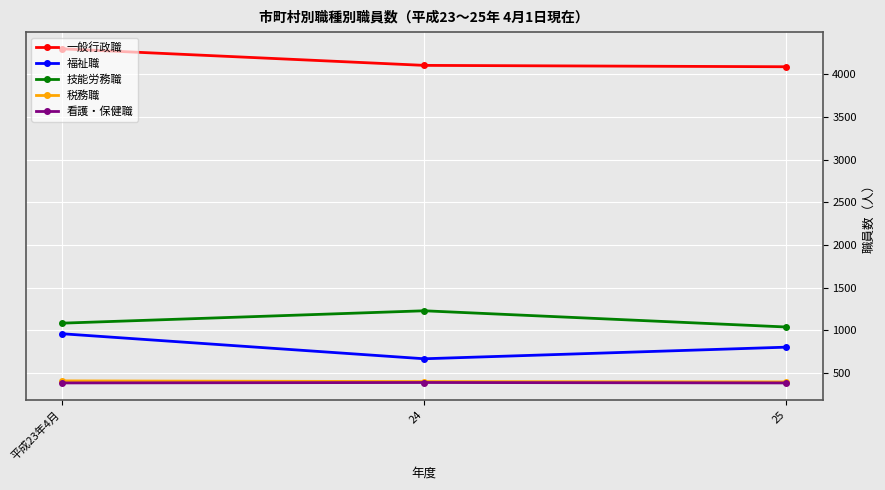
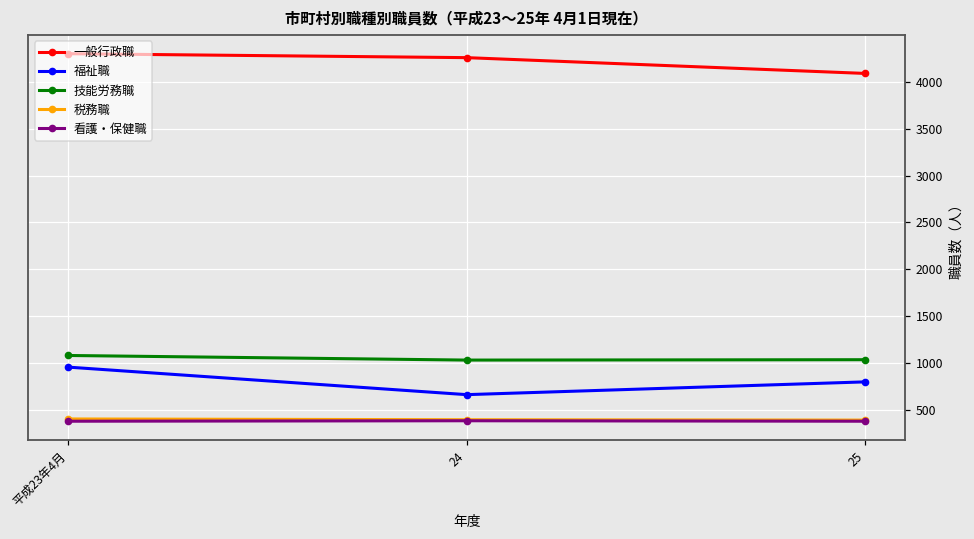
  {
    "一般行政職": {
-     "24": 4100,
+     "24": 4300,
      "25": 4100
    },
    "福祉職": {
      "平成23年4月": 1000,
      "24": 700,
      "25": 800
    },
    "技能労務職": {
      "平成23年4月": 1100,
-     "24": 1200,
+     "24": 1000,
      "25": 1000
    }
  }
